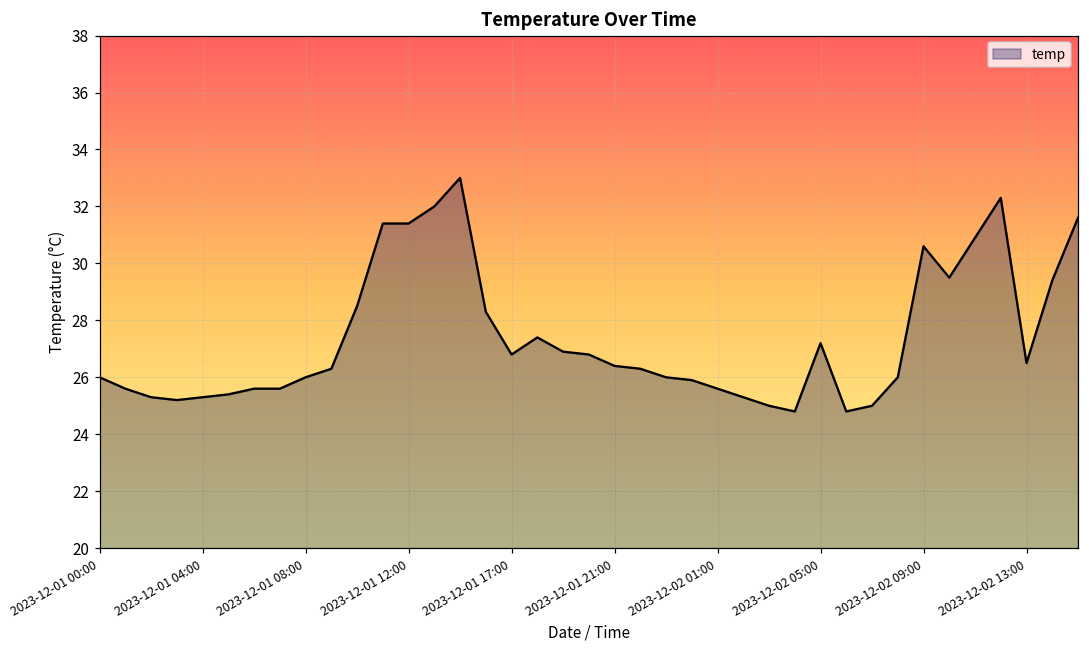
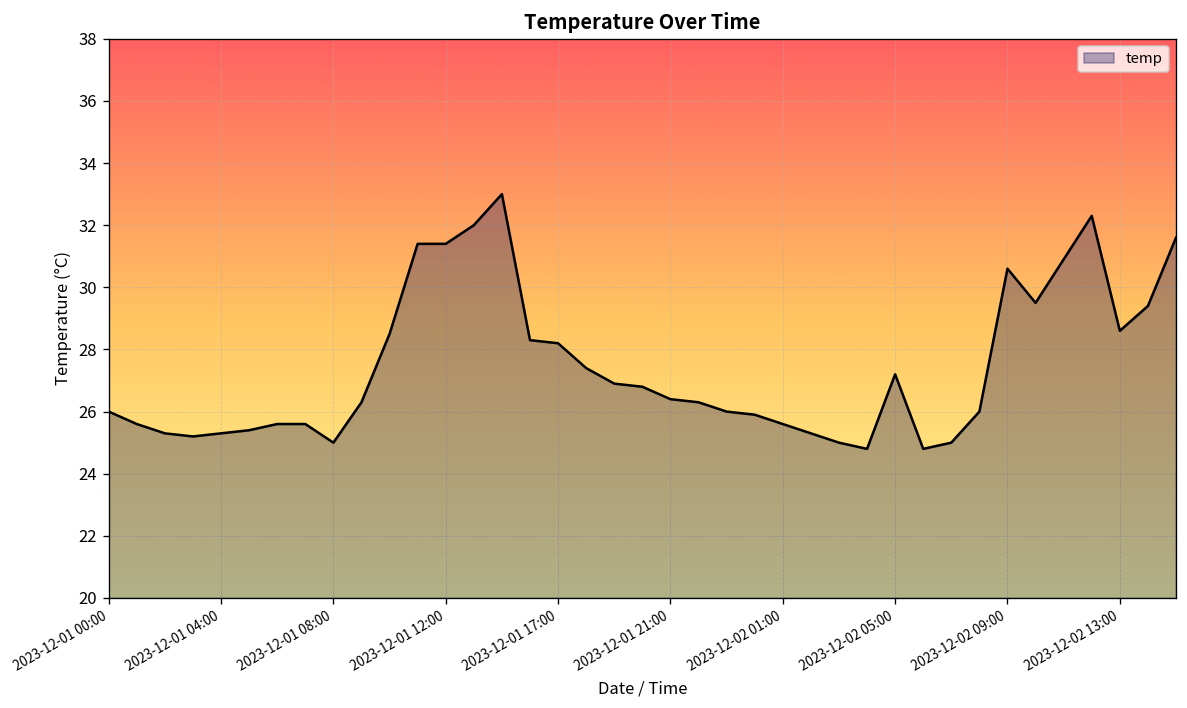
  {
    "2023-12-01 00:00": 26.0,
    "2023-12-01 04:00": 25.3,
-   "2023-12-01 08:00": 26,
+   "2023-12-01 08:00": 25,
    "2023-12-01 12:00": 31.4,
-   "2023-12-01 17:00": 26.8,
+   "2023-12-01 17:00": 28.2,
    "2023-12-01 21:00": 26.4,
    "2023-12-02 01:00": 25.6,
    "2023-12-02 05:00": 27.2,
    "2023-12-02 09:00": 30.6,
-   "2023-12-02 13:00": 26.5
+   "2023-12-02 13:00": 28.6
  }
